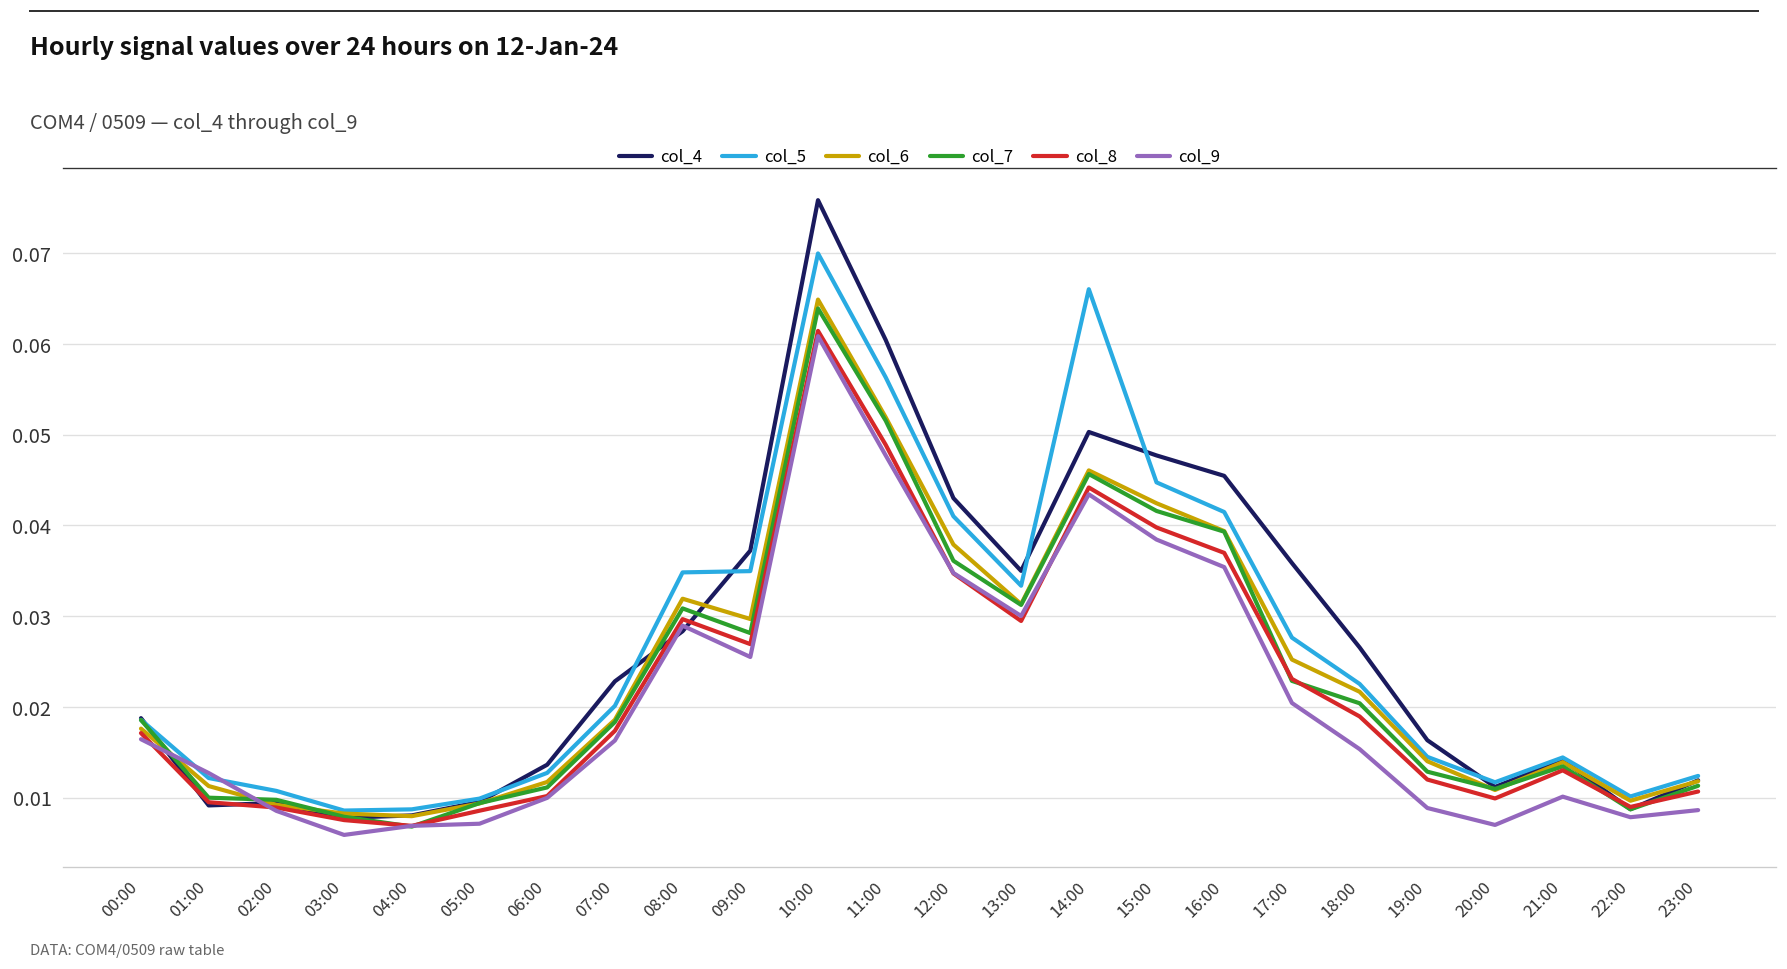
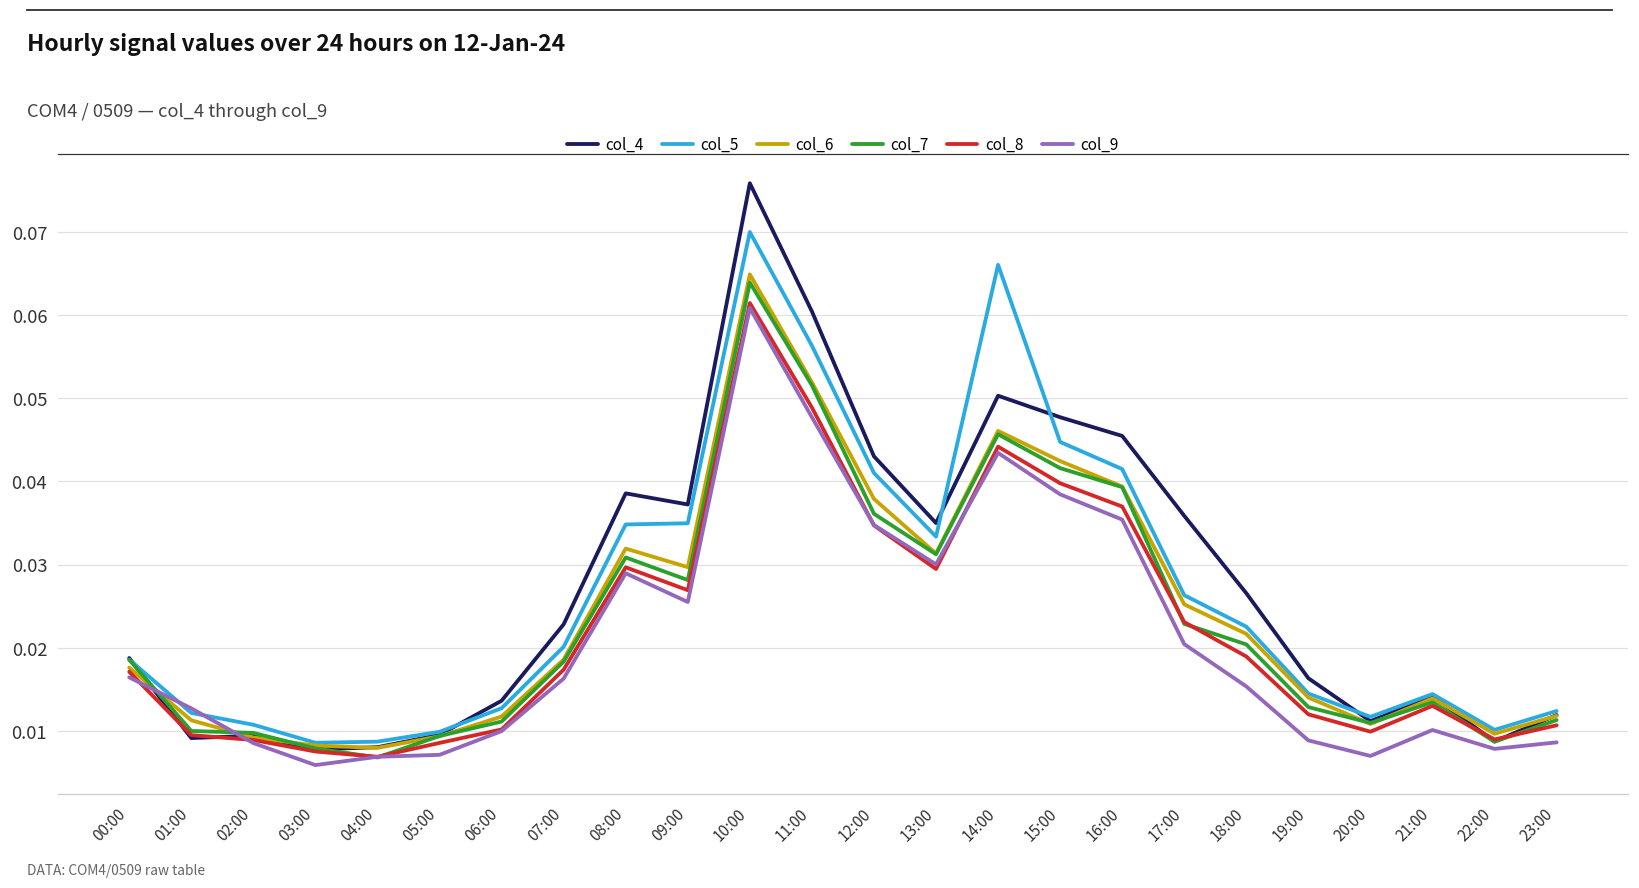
  {
    "col_4": {
      "01:00": 0.009,
      "06:00": 0.014,
      "07:00": 0.023,
-     "08:00": 0.028,
+     "08:00": 0.039,
      "09:00": 0.037,
      "10:00": 0.076,
      "11:00": 0.060,
      "12:00": 0.043,
      "13:00": 0.035,
      "14:00": 0.050,
      "15:00": 0.048,
      "16:00": 0.045,
      "17:00": 0.036,
      "18:00": 0.027,
      "19:00": 0.016
    },
    "col_5": {
      "01:00": 0.012,
      "02:00": 0.011,
      "04:00": 0.009,
      "05:00": 0.010,
      "06:00": 0.013,
      "07:00": 0.020,
      "08:00": 0.035,
      "09:00": 0.035,
      "10:00": 0.070,
      "11:00": 0.056,
      "12:00": 0.041,
      "13:00": 0.033,
      "14:00": 0.066,
      "15:00": 0.045,
      "16:00": 0.041,
-     "17:00": 0.028,
+     "17:00": 0.026,
      "18:00": 0.023,
      "19:00": 0.015,
      "20:00": 0.012,
      "22:00": 0.010,
      "23:00": 0.012
    },
    "col_6": {
      "00:00": 0.018,
      "01:00": 0.011,
      "06:00": 0.012,
      "08:00": 0.032,
      "09:00": 0.030,
      "10:00": 0.065,
      "11:00": 0.052,
      "12:00": 0.038,
      "14:00": 0.046,
      "15:00": 0.042,
      "17:00": 0.025,
      "18:00": 0.022,
      "19:00": 0.014,
      "22:00": 0.010
    },
    "col_7": {
      "01:00": 0.010,
      "02:00": 0.010,
      "06:00": 0.011,
      "08:00": 0.031,
      "09:00": 0.028,
      "10:00": 0.064,
      "11:00": 0.052,
      "12:00": 0.036,
      "14:00": 0.046,
      "15:00": 0.042,
      "18:00": 0.020,
      "19:00": 0.013,
      "21:00": 0.013,
      "23:00": 0.011
    },
    "col_8": {
      "00:00": 0.017,
      "01:00": 0.010,
      "05:00": 0.009,
      "07:00": 0.017,
      "08:00": 0.030,
      "09:00": 0.027,
      "10:00": 0.061,
      "11:00": 0.049,
      "13:00": 0.029,
      "14:00": 0.044,
      "15:00": 0.040,
      "16:00": 0.037,
      "18:00": 0.019,
      "19:00": 0.012,
      "20:00": 0.010,
      "21:00": 0.013,
      "23:00": 0.011
    },
    "col_9": {
      "00:00": 0.016,
      "01:00": 0.013,
      "02:00": 0.009,
      "03:00": 0.006,
      "05:00": 0.007,
      "07:00": 0.016,
      "08:00": 0.029,
      "09:00": 0.026,
      "10:00": 0.061,
      "11:00": 0.048,
      "13:00": 0.030,
      "14:00": 0.043,
      "15:00": 0.038,
      "16:00": 0.035,
      "17:00": 0.020,
      "18:00": 0.015,
      "19:00": 0.009,
      "20:00": 0.007,
      "21:00": 0.010,
      "22:00": 0.008,
      "23:00": 0.009
    }
  }
